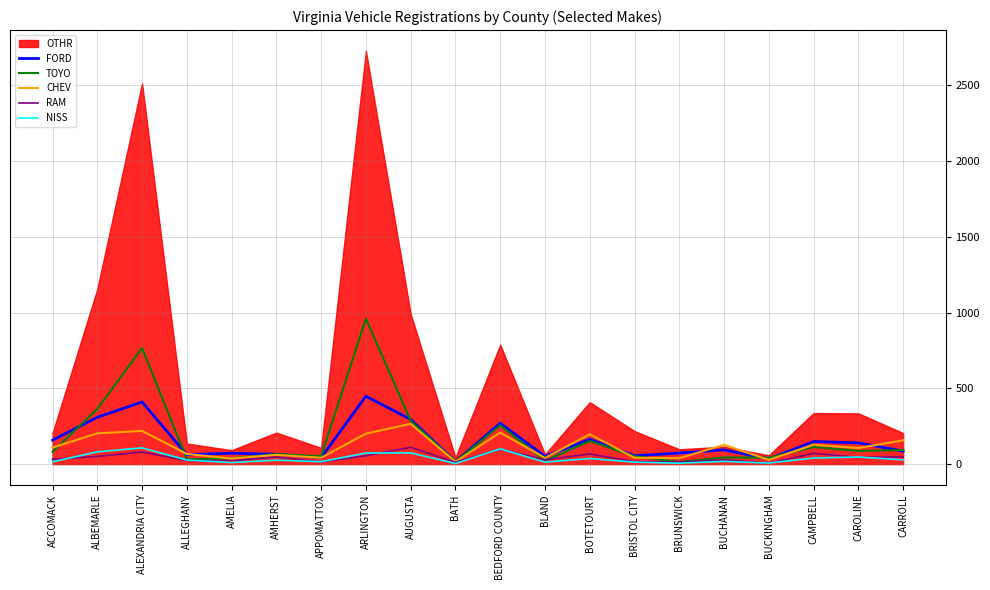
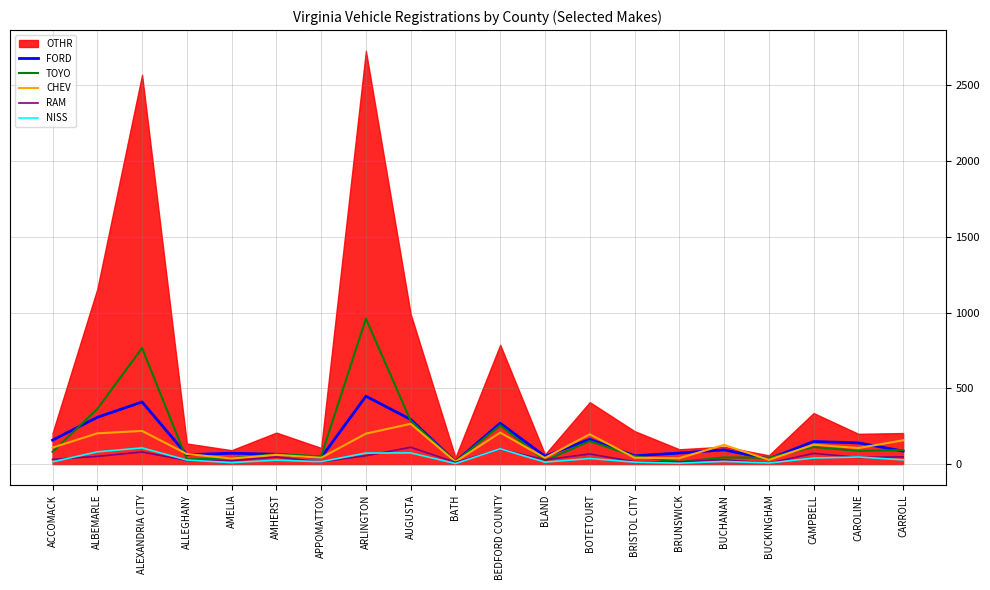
  {
    "OTHR": {
      "ACCOMACK": 210,
      "ALBEMARLE": 1160,
-     "ALEXANDRIA CITY": 2510,
+     "ALEXANDRIA CITY": 2570,
      "ALLEGHANY": 140,
      "AMELIA": 90,
      "AMHERST": 210,
      "APPOMATTOX": 110,
      "ARLINGTON": 2730,
      "AUGUSTA": 990,
      "BATH": 40,
      "BEDFORD COUNTY": 790,
      "BOTETOURT": 410,
      "BRISTOL CITY": 220,
      "BRUNSWICK": 100,
      "CAMPBELL": 340,
-     "CAROLINE": 340,
+     "CAROLINE": 200,
      "CARROLL": 210
    }
  }
